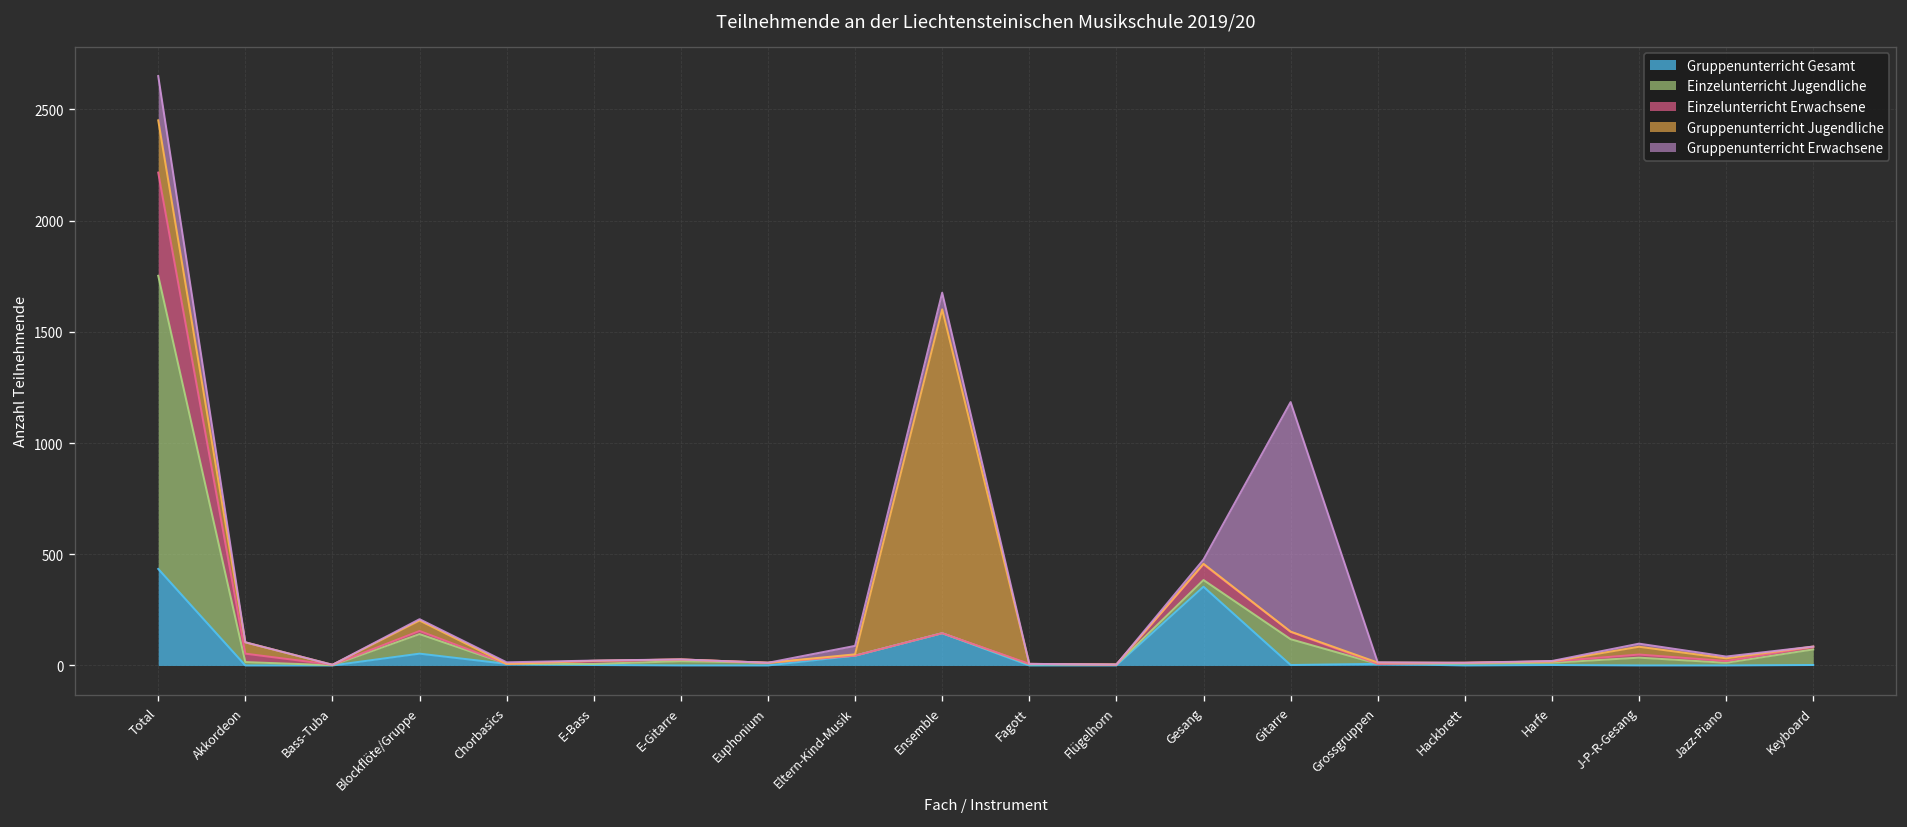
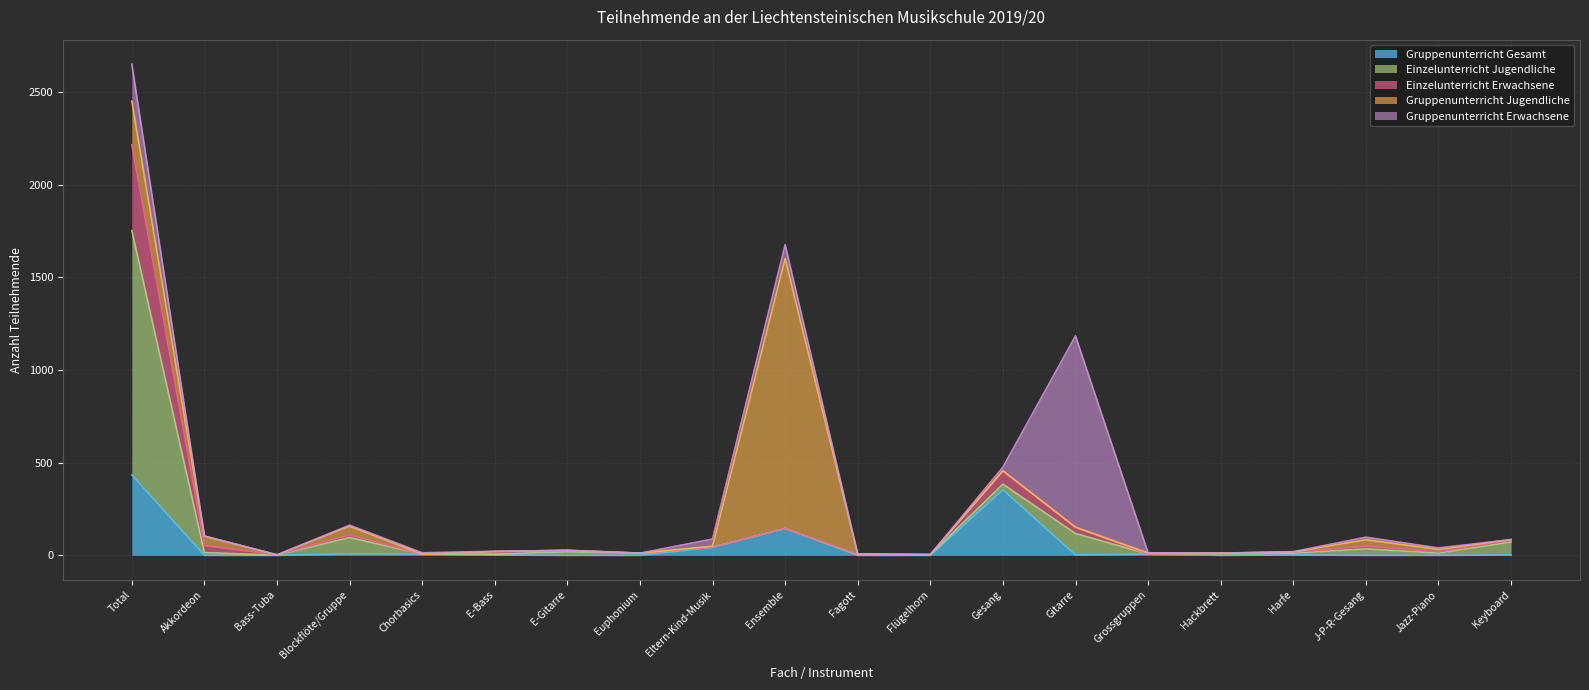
  {
    "Gruppenunterricht Gesamt": {
      "Total": 430,
      "Akkordeon": 0,
-     "Blockflöte/Gruppe": 50,
+     "Blockflöte/Gruppe": 10,
      "E-Gitarre": 0,
      "Gesang": 350,
      "Gitarre": 0,
      "J-P-R-Gesang": 0,
      "Keyboard": 0
    },
    "Einzelunterricht Jugendliche": {
      "Total": 1320,
      "Akkordeon": 20,
      "Blockflöte/Gruppe": 90,
      "Gesang": 30,
      "Gitarre": 120,
      "J-P-R-Gesang": 40
    },
    "Einzelunterricht Erwachsene": {
      "Total": 460,
      "Akkordeon": 40,
      "Blockflöte/Gruppe": 10,
      "J-P-R-Gesang": 10
    },
    "Gruppenunterricht Jugendliche": {
      "Total": 240,
      "Ensemble": 1460,
      "J-P-R-Gesang": 40
    },
    "Gruppenunterricht Erwachsene": {
      "Total": 200,
      "Eltern-Kind-Musik": 40,
      "Ensemble": 80,
      "Gesang": 20,
      "Gitarre": 1030,
      "J-P-R-Gesang": 10
    }
  }
